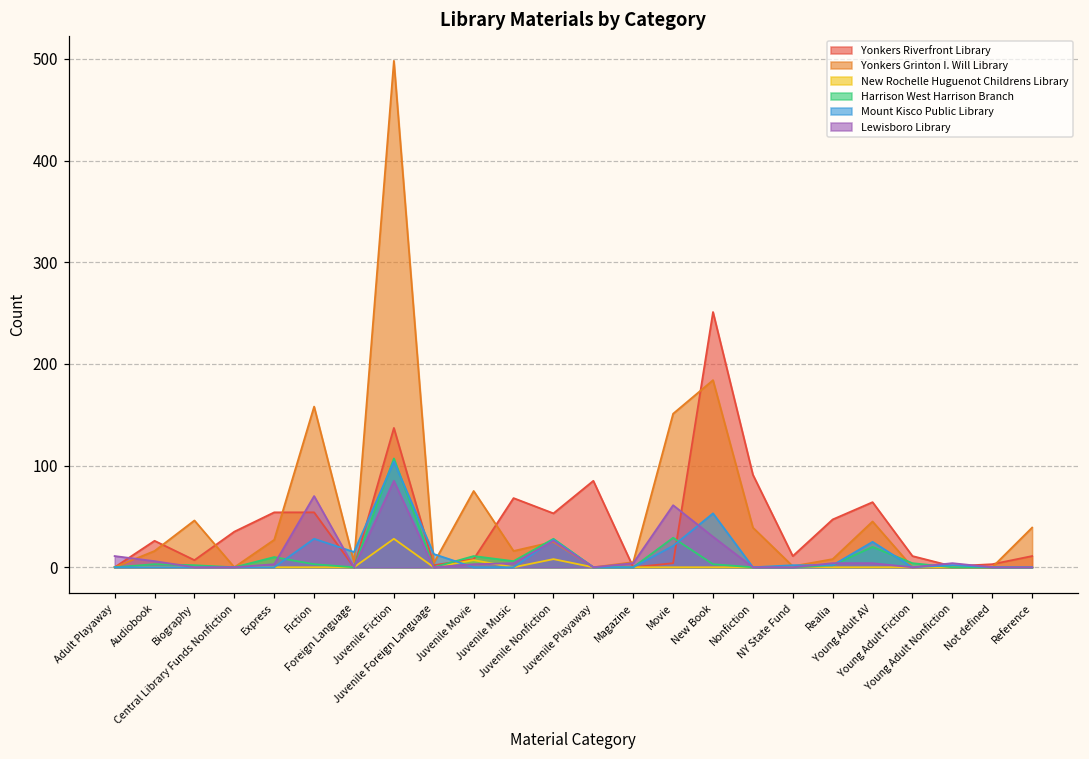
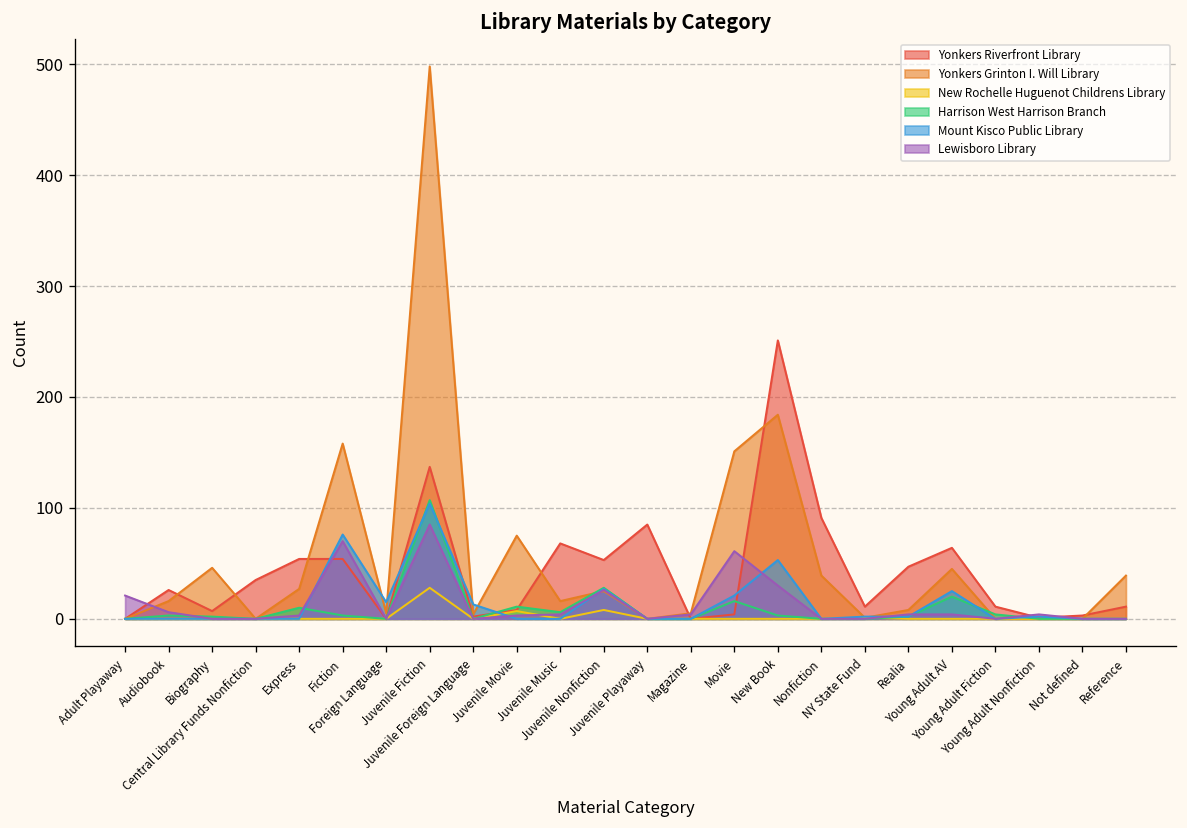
  {
    "New Rochelle Huguenot Childrens Library": {
      "Fiction": 0,
      "Juvenile Fiction": 30,
      "Juvenile Nonfiction": 10,
      "Movie": 0,
      "New Book": 0,
      "Young Adult AV": 0
    },
    "Harrison West Harrison Branch": {
      "Audiobook": 0,
      "Express": 10,
      "Fiction": 0,
      "Juvenile Fiction": 110,
      "Juvenile Movie": 10,
-     "Movie": 30,
+     "Movie": 20,
      "New Book": 0,
      "Young Adult AV": 20,
      "Young Adult Fiction": 0
    },
    "Mount Kisco Public Library": {
-     "Fiction": 30,
+     "Fiction": 80,
      "Foreign Language": 20,
      "Juvenile Fiction": 100,
      "Juvenile Foreign Language": 10,
      "Juvenile Movie": 0,
      "Movie": 20,
      "New Book": 50,
      "Young Adult AV": 30
    },
    "Lewisboro Library": {
-     "Adult Playaway": 10,
+     "Adult Playaway": 20,
      "Audiobook": 10,
      "Express": 0,
      "Fiction": 70,
      "Juvenile Fiction": 90,
      "Juvenile Movie": 0,
      "Movie": 60,
      "New Book": 30,
      "Young Adult AV": 0
    }
  }
